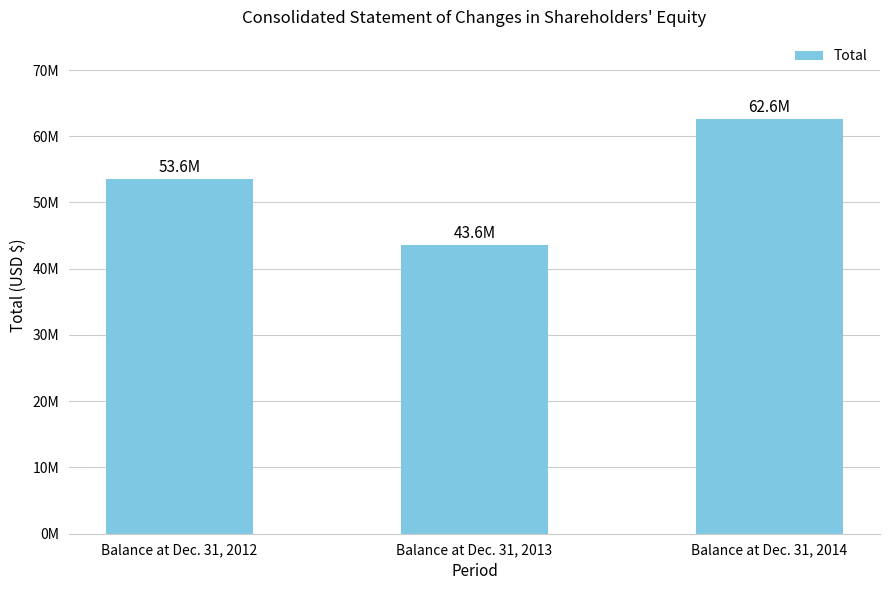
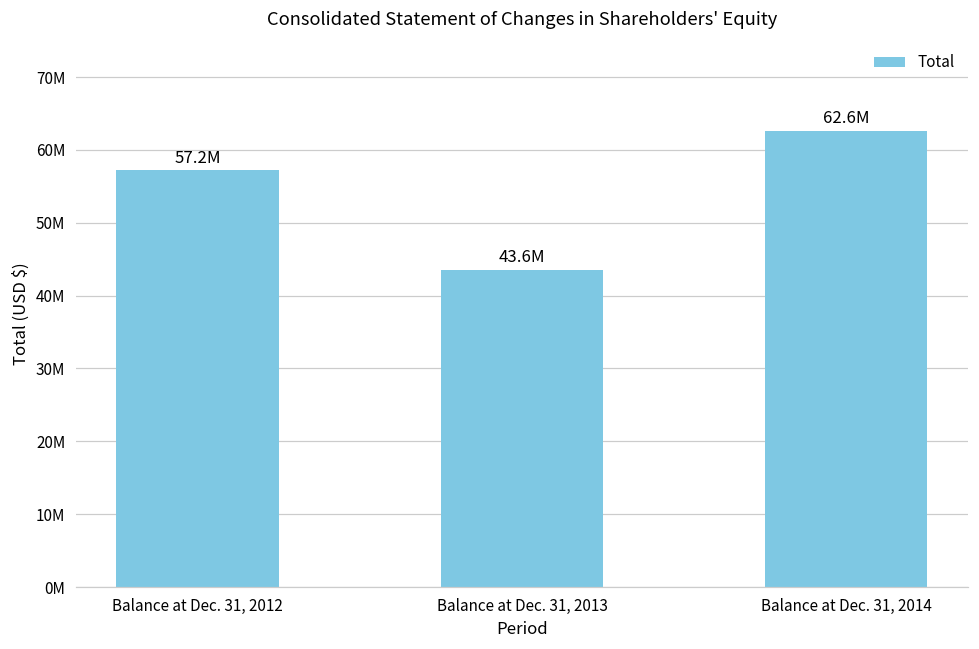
  {
-   "Balance at Dec. 31, 2012": "53.6M",
+   "Balance at Dec. 31, 2012": "57.2M",
    "Balance at Dec. 31, 2013": "43.6M",
    "Balance at Dec. 31, 2014": "62.6M"
  }
